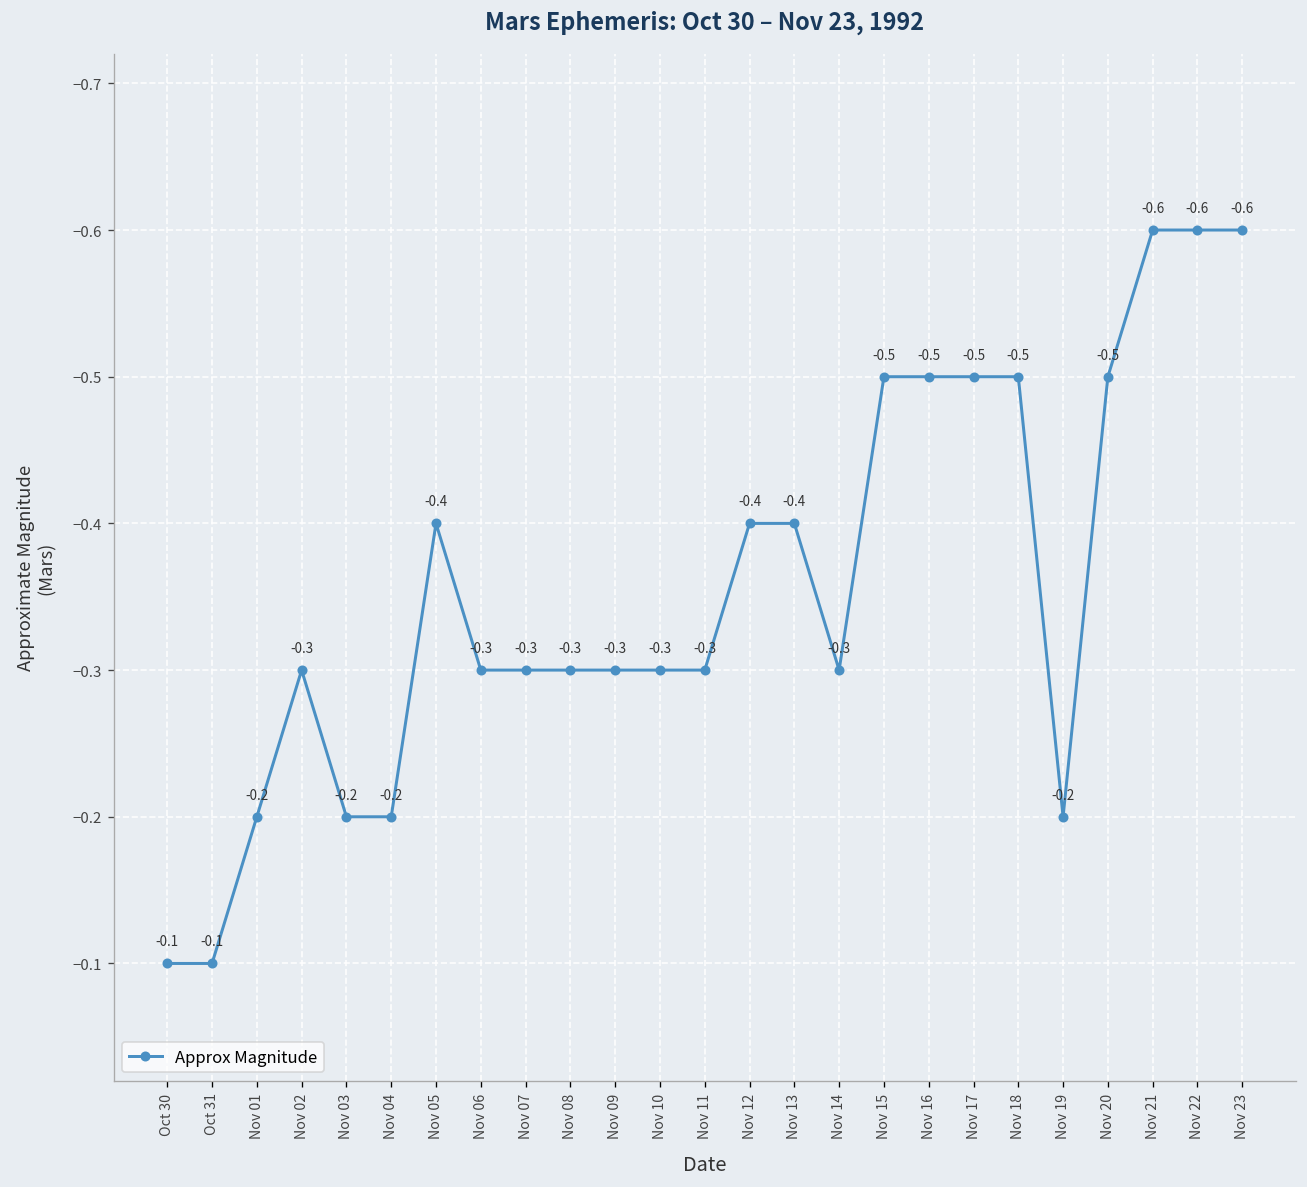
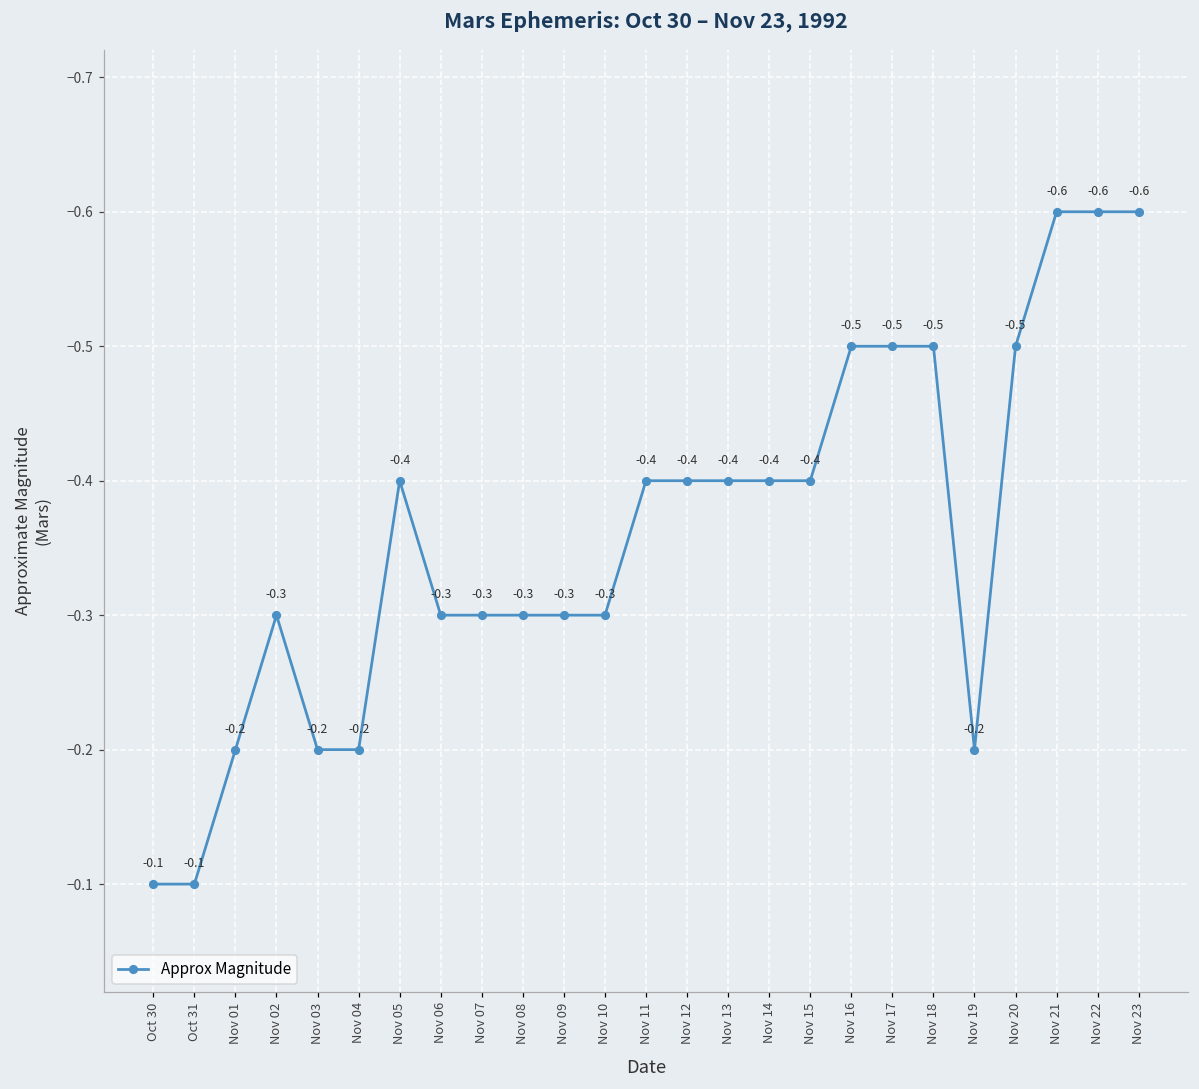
  {
    "Oct 30": -0.1,
    "Oct 31": -0.1,
    "Nov 01": -0.2,
    "Nov 02": -0.3,
    "Nov 03": -0.2,
    "Nov 04": -0.2,
    "Nov 05": -0.4,
    "Nov 06": -0.3,
    "Nov 07": -0.3,
    "Nov 08": -0.3,
    "Nov 09": -0.3,
    "Nov 10": -0.3,
-   "Nov 11": -0.3,
+   "Nov 11": -0.4,
    "Nov 12": -0.4,
    "Nov 13": -0.4,
-   "Nov 14": -0.3,
-   "Nov 15": -0.5,
+   "Nov 14": -0.4,
+   "Nov 15": -0.4,
    "Nov 16": -0.5,
    "Nov 17": -0.5,
    "Nov 18": -0.5,
    "Nov 19": -0.2,
    "Nov 20": -0.5,
    "Nov 21": -0.6,
    "Nov 22": -0.6,
    "Nov 23": -0.6
  }
